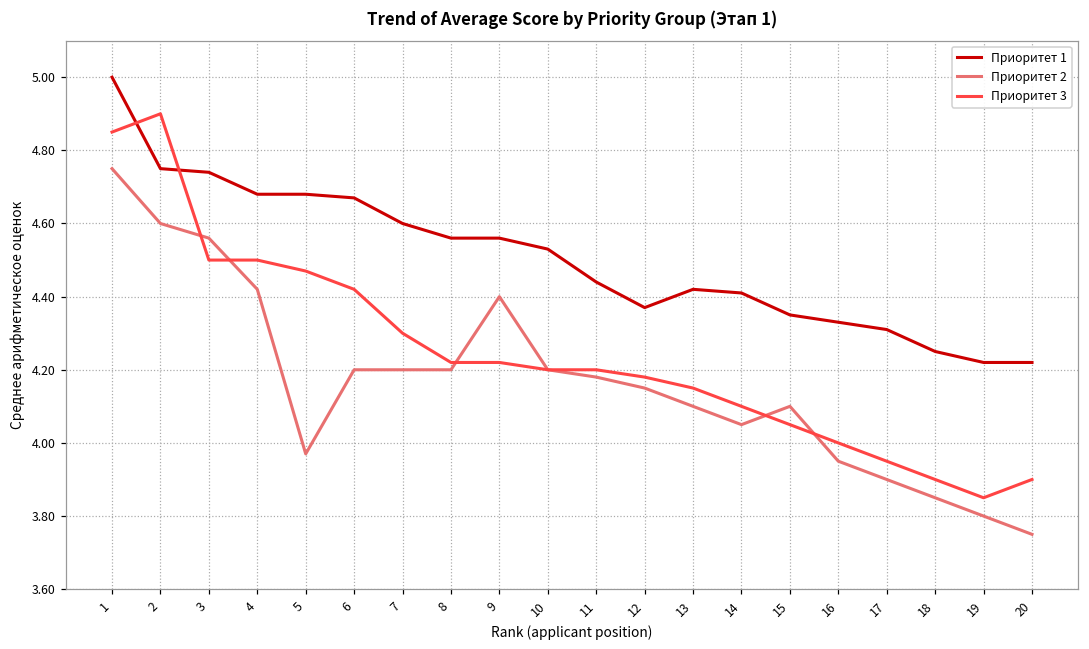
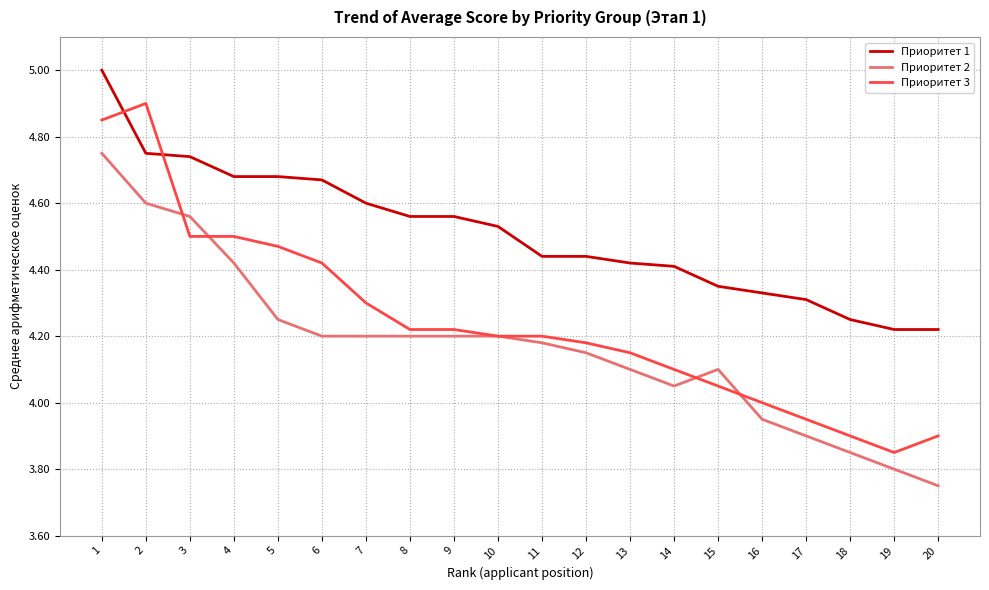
  {
    "Приоритет 1": {
      "1": 5.00,
      "2": 4.75,
      "3": 4.74,
      "4": 4.68,
      "5": 4.68,
      "6": 4.67,
      "7": 4.60,
      "8": 4.56,
      "9": 4.56,
      "10": 4.53,
      "11": 4.44,
-     "12": 4.37,
+     "12": 4.44,
      "13": 4.42,
      "14": 4.41,
      "15": 4.35,
      "16": 4.33,
      "17": 4.31,
      "18": 4.25,
      "19": 4.22,
      "20": 4.22
    },
    "Приоритет 2": {
      "1": 4.75,
      "2": 4.60,
      "3": 4.56,
      "4": 4.42,
-     "5": 3.97,
+     "5": 4.25,
      "6": 4.20,
      "7": 4.20,
      "8": 4.20,
-     "9": 4.4,
+     "9": 4.2,
      "11": 4.18,
      "12": 4.15,
      "13": 4.10,
      "14": 4.05,
      "15": 4.10,
      "16": 3.95,
      "17": 3.90,
      "18": 3.85,
      "19": 3.80,
      "20": 3.75
    },
    "Приоритет 3": {
      "1": 4.85,
      "2": 4.90,
      "3": 4.50,
      "4": 4.50,
      "5": 4.47,
      "6": 4.42,
      "7": 4.30,
      "8": 4.22,
      "9": 4.22,
      "11": 4.20,
      "12": 4.18,
      "13": 4.15,
      "14": 4.10,
      "15": 4.05,
      "16": 4.00,
      "17": 3.95,
      "18": 3.90,
      "19": 3.85,
      "20": 3.90
    }
  }
